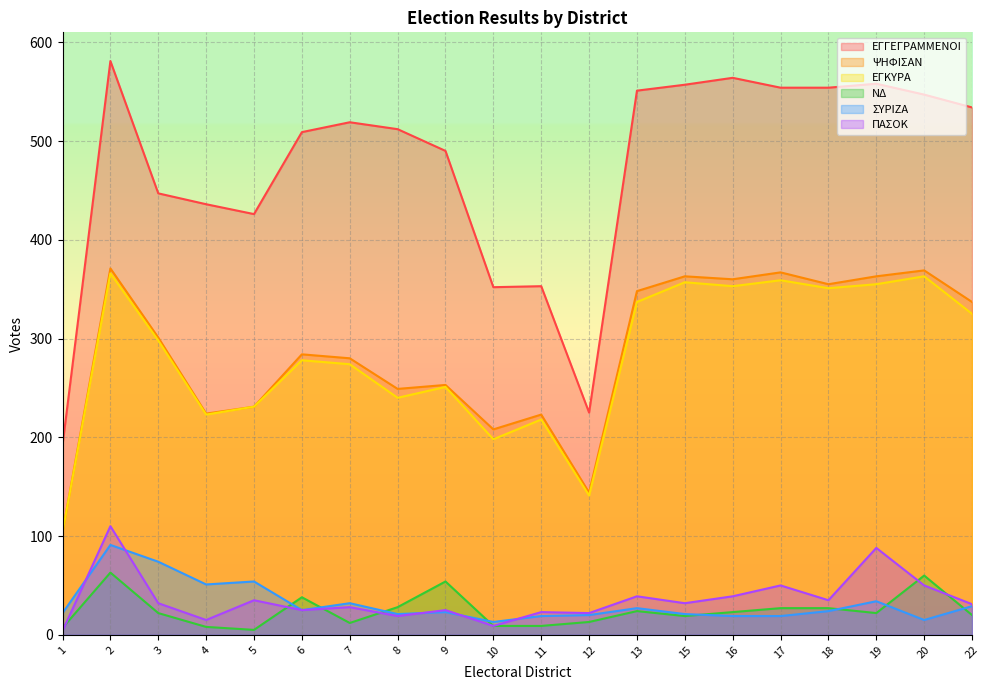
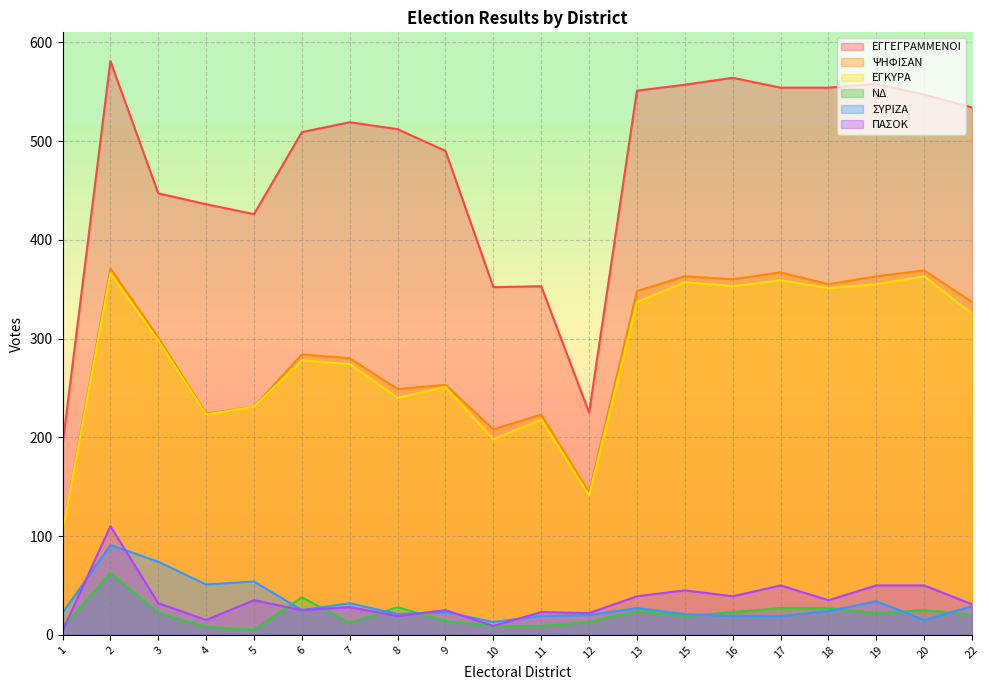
  {
    "ΝΔ": {
      "1": 10,
      "2": 60,
      "3": 20,
      "4": 10,
      "5": 10,
      "6": 40,
      "7": 10,
      "8": 30,
-     "9": 50,
+     "9": 10,
      "11": 10,
      "12": 10,
      "13": 20,
      "16": 20,
      "17": 30,
      "18": 30,
      "19": 20,
-     "20": 60,
+     "20": 30,
      "22": 20
    },
    "ΣΥΡΙΖΑ": {
      "1": 20,
      "2": 90,
      "3": 70,
      "4": 50,
      "5": 50,
      "7": 30,
      "10": 10,
      "11": 20,
      "13": 30,
      "16": 20,
      "17": 20,
      "18": 20,
      "19": 30,
      "20": 20
    },
    "ΠΑΣΟΚ": {
      "1": 0,
      "2": 110,
      "3": 30,
      "4": 20,
      "5": 40,
      "7": 30,
      "11": 20,
      "13": 40,
-     "15": 30,
+     "15": 50,
      "16": 40,
      "17": 50,
      "18": 40,
-     "19": 90,
+     "19": 50,
      "20": 50
    }
  }
